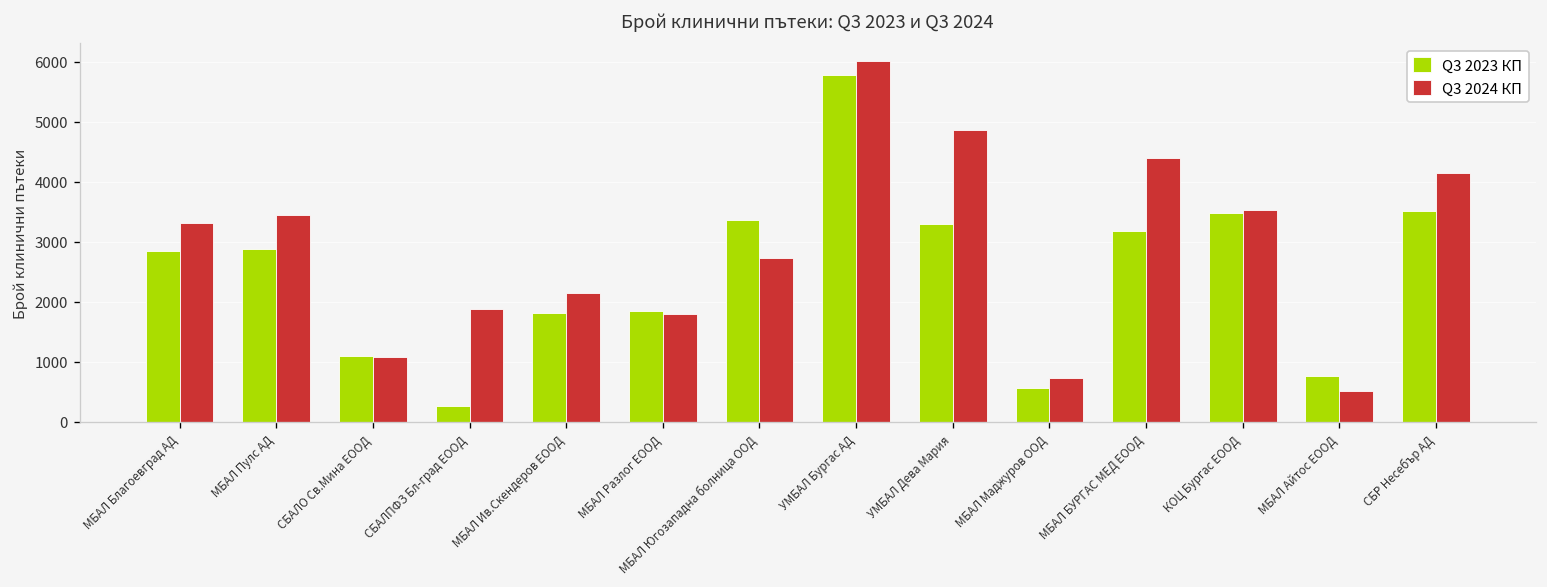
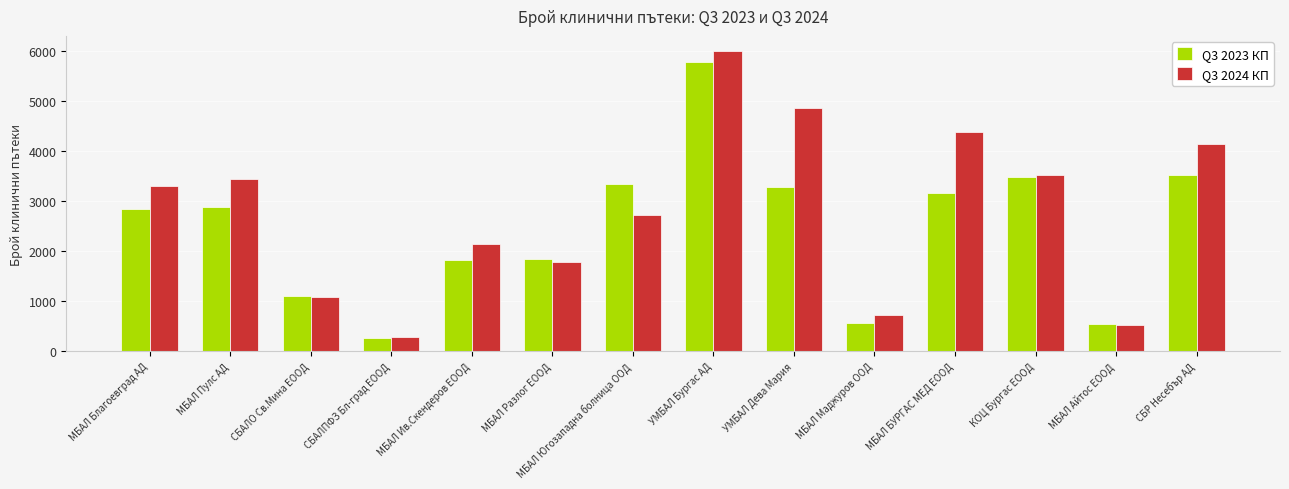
  {
    "Q3 2023 КП": {
      "МБАЛ Благоевград АД": 2800,
      "МБАЛ Пулс АД": 2900,
      "СБАЛО Св.Мина ЕООД": 1100,
      "СБАЛПФЗ Бл-град ЕООД": 300,
      "МБАЛ Ив.Скендеров ЕООД": 1800,
      "МБАЛ Разлог ЕООД": 1800,
      "МБАЛ Югозападна болница ООД": 3400,
      "УМБАЛ Бургас АД": 5800,
      "УМБАЛ Дева Мария": 3300,
      "МБАЛ Маджуров ООД": 600,
      "МБАЛ БУРГАС МЕД ЕООД": 3200,
      "КОЦ Бургас ЕООД": 3500,
-     "МБАЛ Айтос ЕООД": 800,
+     "МБАЛ Айтос ЕООД": 500,
      "СБР Несебър АД": 3500
    },
    "Q3 2024 КП": {
      "МБАЛ Благоевград АД": 3300,
      "МБАЛ Пулс АД": 3400,
      "СБАЛО Св.Мина ЕООД": 1100,
-     "СБАЛПФЗ Бл-град ЕООД": 1900,
+     "СБАЛПФЗ Бл-град ЕООД": 300,
      "МБАЛ Ив.Скендеров ЕООД": 2100,
      "МБАЛ Разлог ЕООД": 1800,
      "МБАЛ Югозападна болница ООД": 2700,
      "УМБАЛ Бургас АД": 6000,
      "УМБАЛ Дева Мария": 4900,
      "МБАЛ Маджуров ООД": 700,
      "МБАЛ БУРГАС МЕД ЕООД": 4400,
      "КОЦ Бургас ЕООД": 3500,
      "МБАЛ Айтос ЕООД": 500,
      "СБР Несебър АД": 4100
    }
  }
